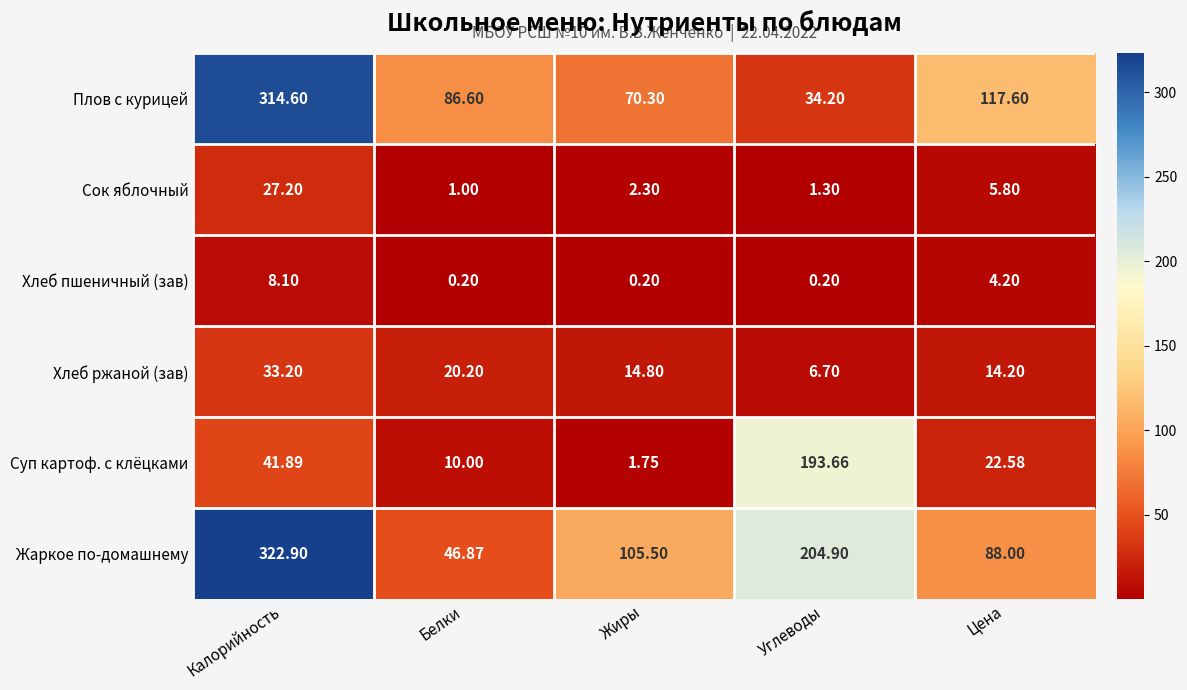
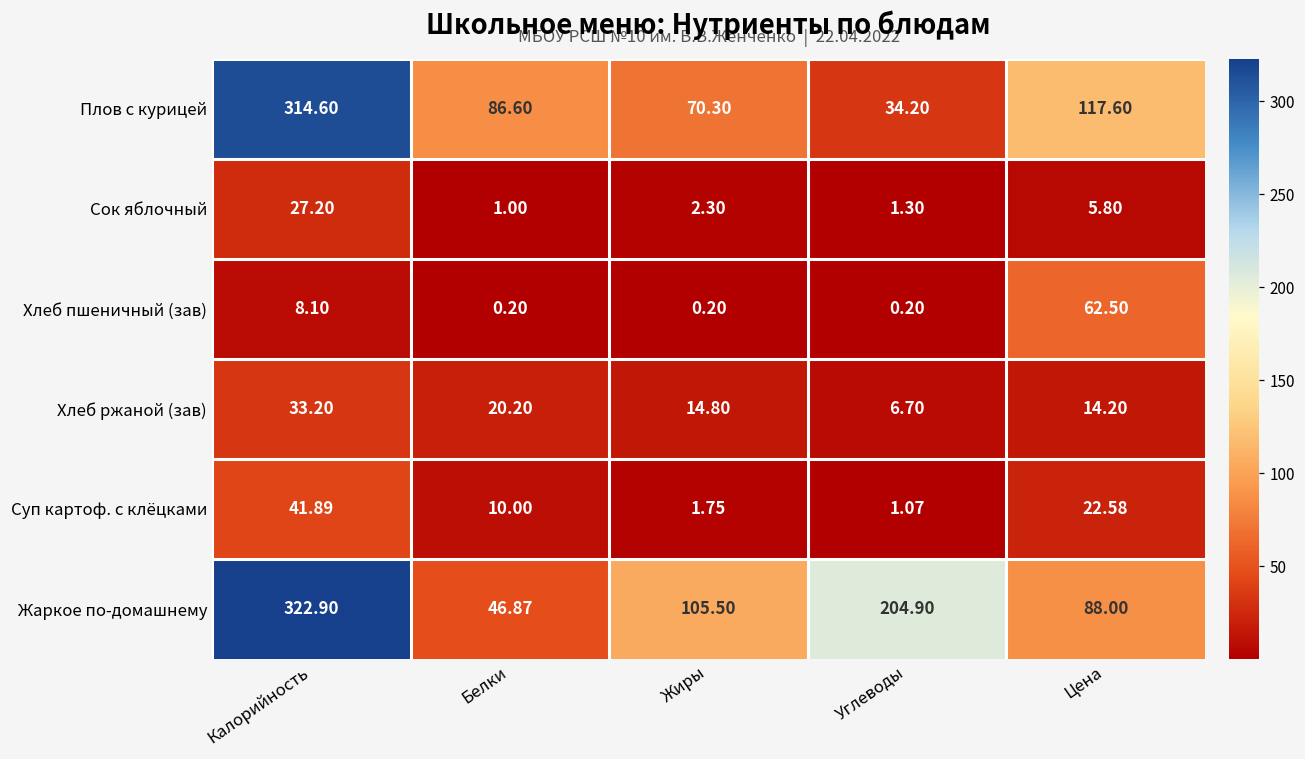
  {
    "Плов с курицей": {
      "Калорийность": 314.60,
      "Белки": 86.60,
      "Жиры": 70.30,
      "Углеводы": 34.20,
      "Цена": 117.60
    },
    "Сок яблочный": {
      "Калорийность": 27.20,
      "Белки": 1.00,
      "Жиры": 2.30,
      "Углеводы": 1.30,
      "Цена": 5.80
    },
    "Хлеб пшеничный (зав)": {
      "Калорийность": 8.10,
      "Белки": 0.20,
      "Жиры": 0.20,
      "Углеводы": 0.20,
-     "Цена": 4.20
+     "Цена": 62.50
    },
    "Хлеб ржаной (зав)": {
      "Калорийность": 33.20,
      "Белки": 20.20,
      "Жиры": 14.80,
      "Углеводы": 6.70,
      "Цена": 14.20
    },
    "Суп картоф. с клёцками": {
      "Калорийность": 41.89,
      "Белки": 10.00,
      "Жиры": 1.75,
-     "Углеводы": 193.66,
+     "Углеводы": 1.07,
      "Цена": 22.58
    },
    "Жаркое по-домашнему": {
      "Калорийность": 322.90,
      "Белки": 46.87,
      "Жиры": 105.50,
      "Углеводы": 204.90,
      "Цена": 88.00
    }
  }
